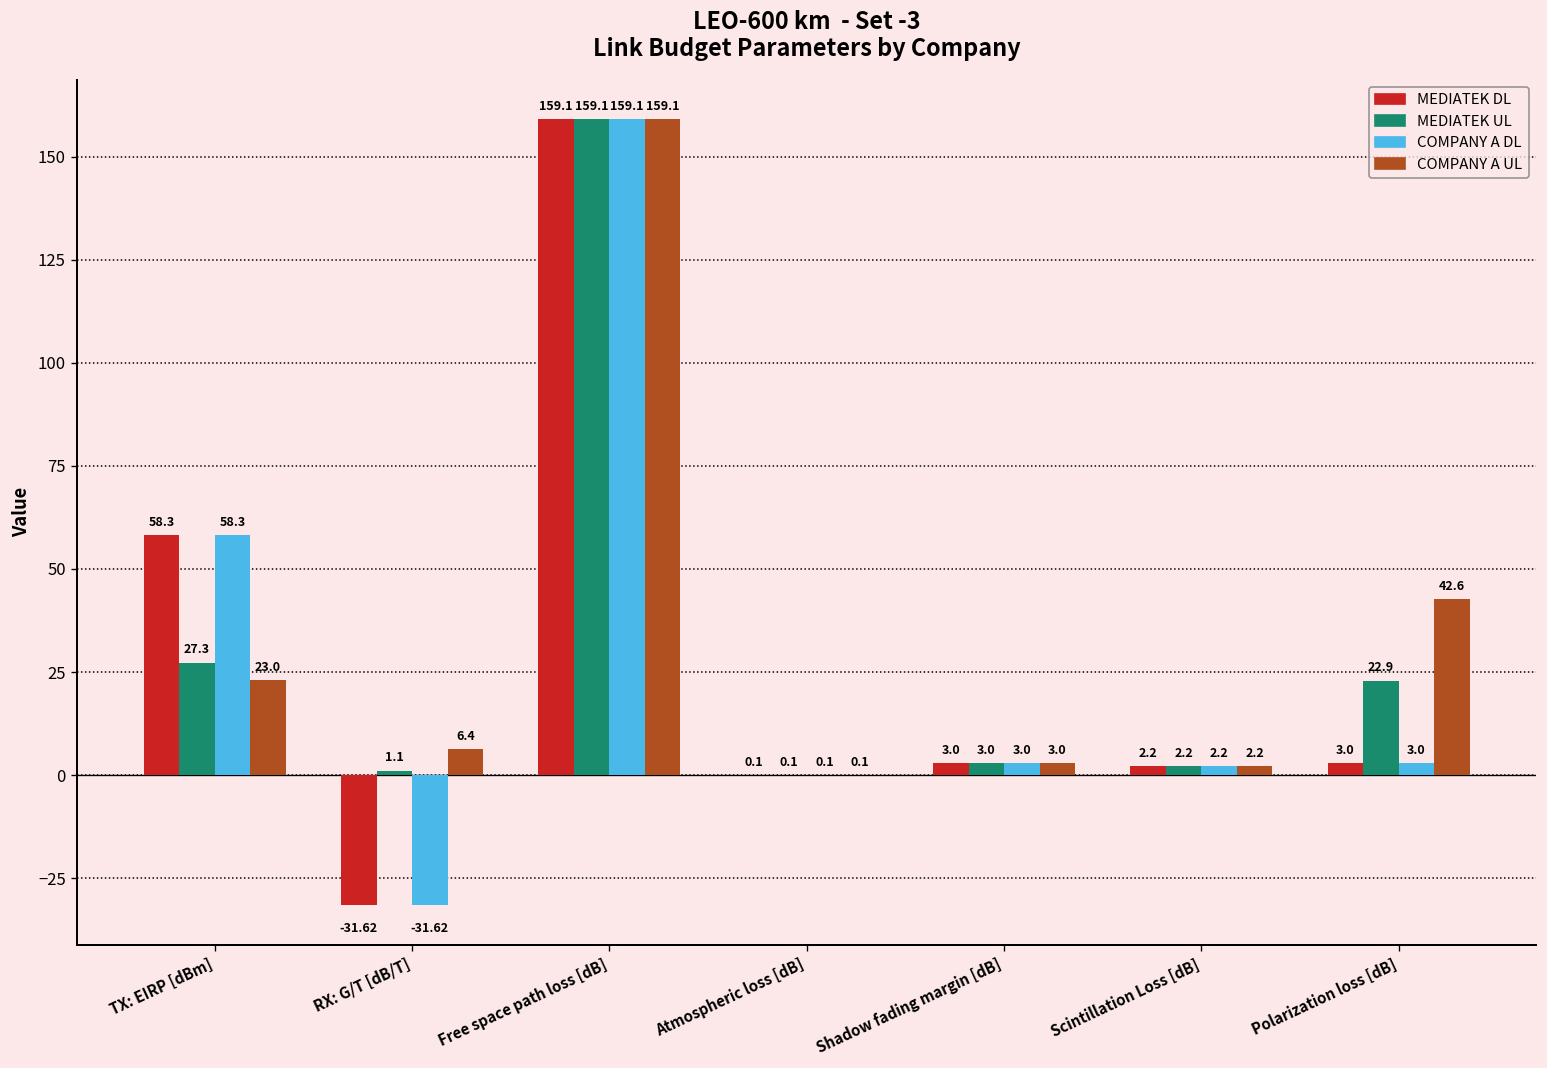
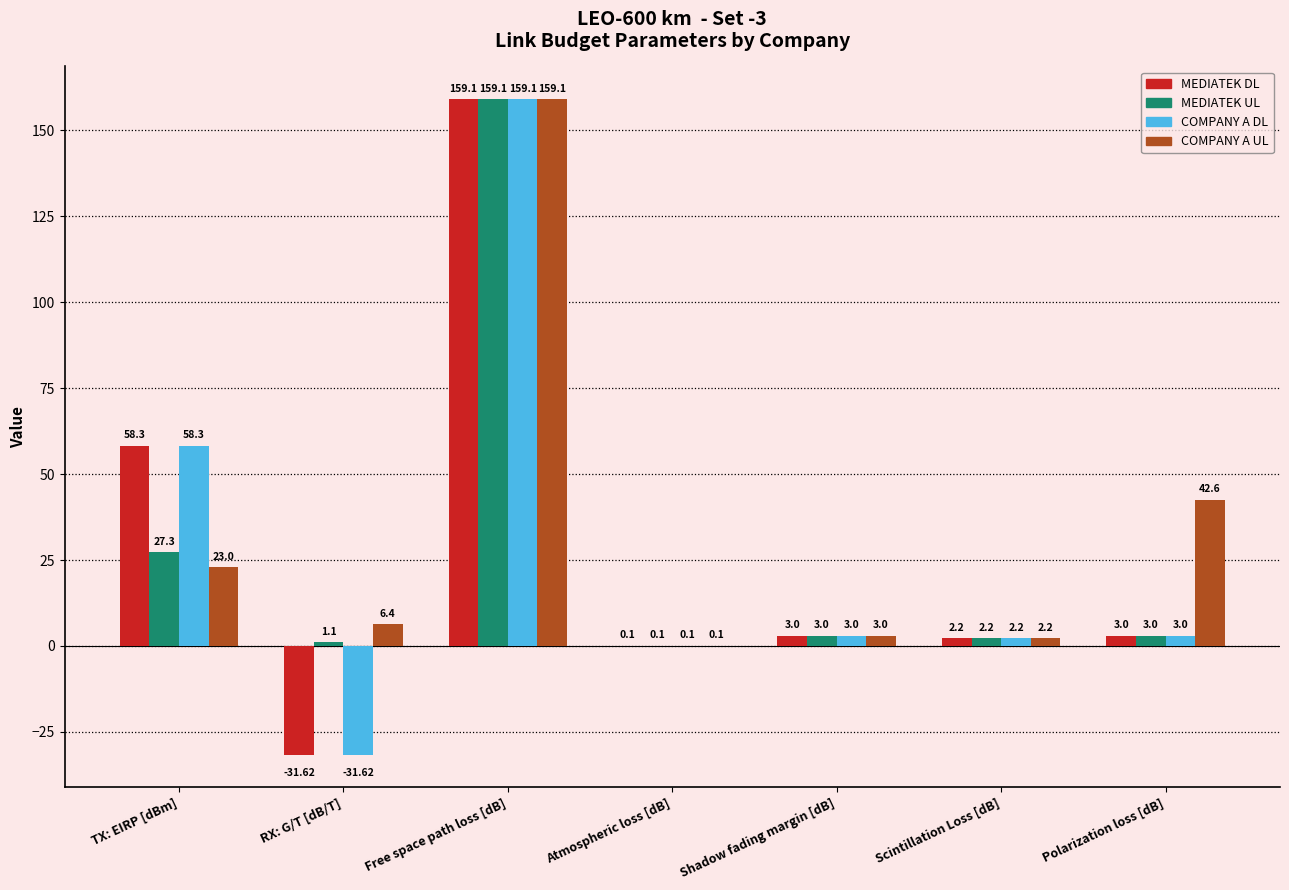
  {
    "MEDIATEK UL": {
      "TX: EIRP [dBm]": 27.3,
      "RX: G/T [dB/T]": 1.1,
      "Free space path loss [dB]": 159.1,
      "Atmospheric loss [dB]": 0.1,
      "Shadow fading margin [dB]": 3.0,
      "Scintillation Loss [dB]": 2.2,
-     "Polarization loss [dB]": 22.9
+     "Polarization loss [dB]": 3.0
    },
    "COMPANY A DL": {
      "TX: EIRP [dBm]": 58.3,
      "RX: G/T [dB/T]": -31.62,
      "Free space path loss [dB]": 159.1,
      "Atmospheric loss [dB]": 0.1,
      "Shadow fading margin [dB]": 3.0,
      "Scintillation Loss [dB]": 2.2,
      "Polarization loss [dB]": 3.0
    }
  }
